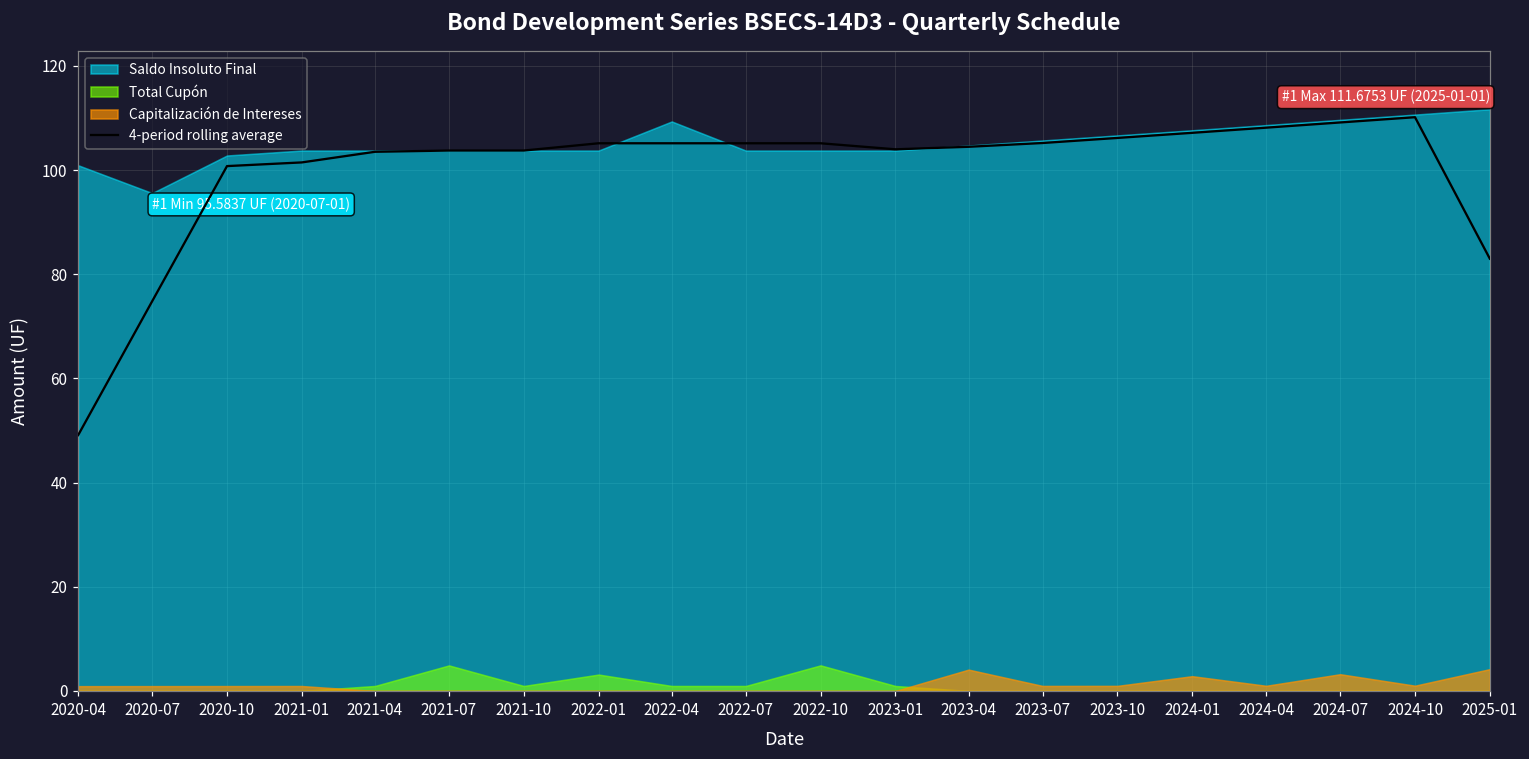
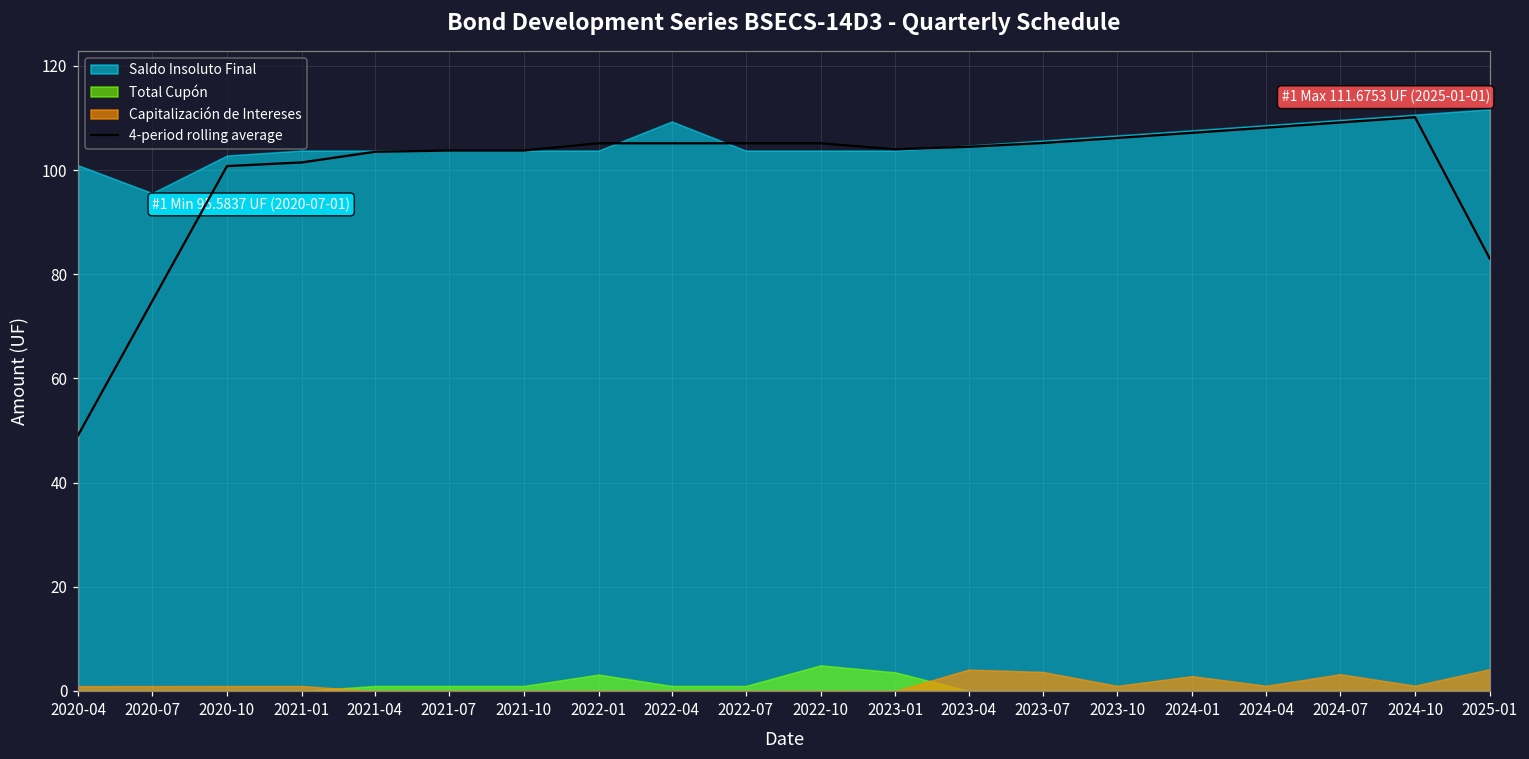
  {
    "4-period rolling average": {
      "2020-04": 49,
      "2020-07": 75,
      "2020-10": 101,
      "2021-01": 101,
      "2022-01": 105,
      "2022-04": 105,
      "2022-07": 105,
      "2022-10": 105,
      "2025-01": 83
    },
    "Saldo Insoluto Final": {
      "2020-04": 101,
      "2020-10": 103,
      "2021-01": 104,
      "2022-01": 104,
      "2022-04": 109,
      "2022-07": 104,
      "2022-10": 104
    },
    "Total Cupón": {
      "2020-04": 0,
      "2020-07": 0,
      "2020-10": 0,
      "2021-01": 0,
      "2021-04": 1,
-     "2021-07": 5,
+     "2021-07": 1,
      "2021-10": 1,
      "2022-01": 3,
      "2022-04": 1,
      "2022-07": 1,
      "2022-10": 5,
-     "2023-01": 1,
+     "2023-01": 4,
      "2023-04": 0,
      "2023-07": 0,
      "2023-10": 0,
      "2024-01": 0,
      "2024-04": 0,
      "2024-07": 0,
      "2024-10": 0,
      "2025-01": 0
    },
    "Capitalización de Intereses": {
      "2020-04": 1,
      "2020-07": 1,
      "2020-10": 1,
      "2021-01": 1,
      "2021-04": 0,
      "2021-07": 0,
      "2021-10": 0,
      "2022-01": 0,
      "2022-04": 0,
      "2022-07": 0,
      "2022-10": 0,
      "2023-01": 0,
      "2023-04": 4,
-     "2023-07": 1,
+     "2023-07": 4,
      "2023-10": 1,
      "2024-01": 3,
      "2024-04": 1,
      "2024-07": 3,
      "2024-10": 1,
      "2025-01": 4
    }
  }
